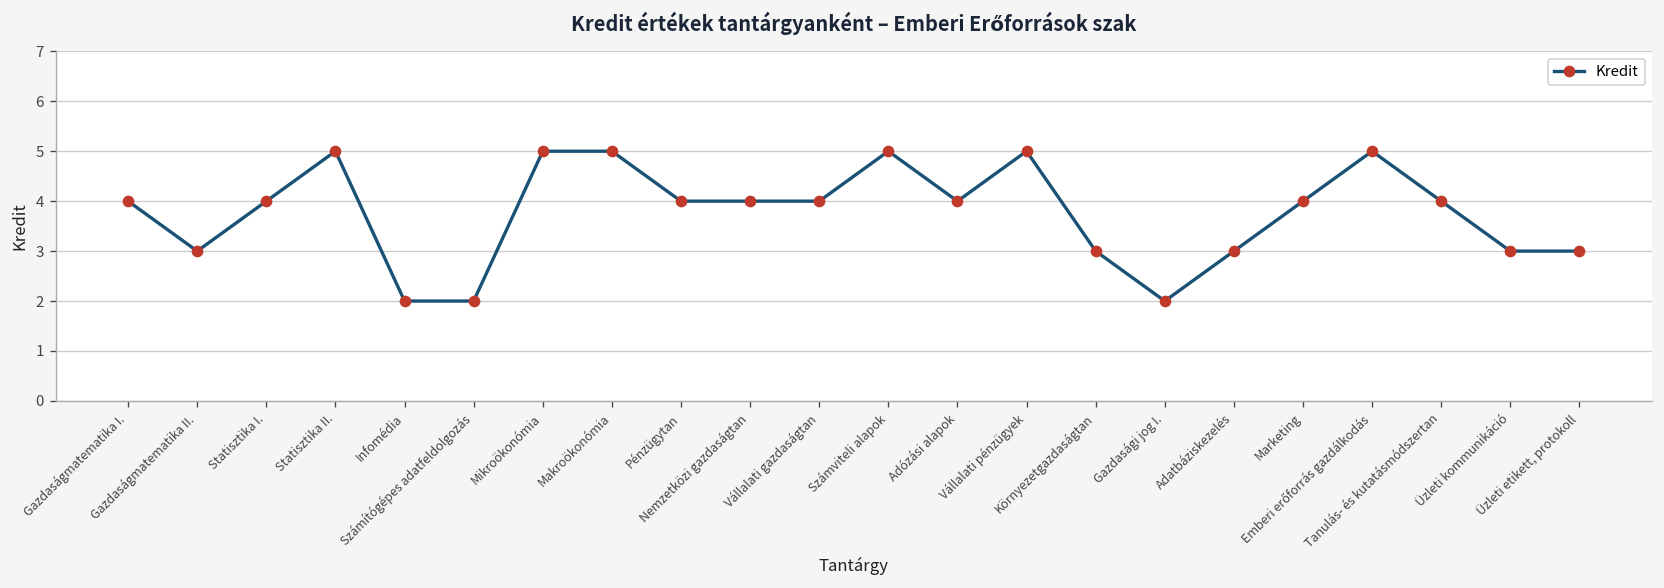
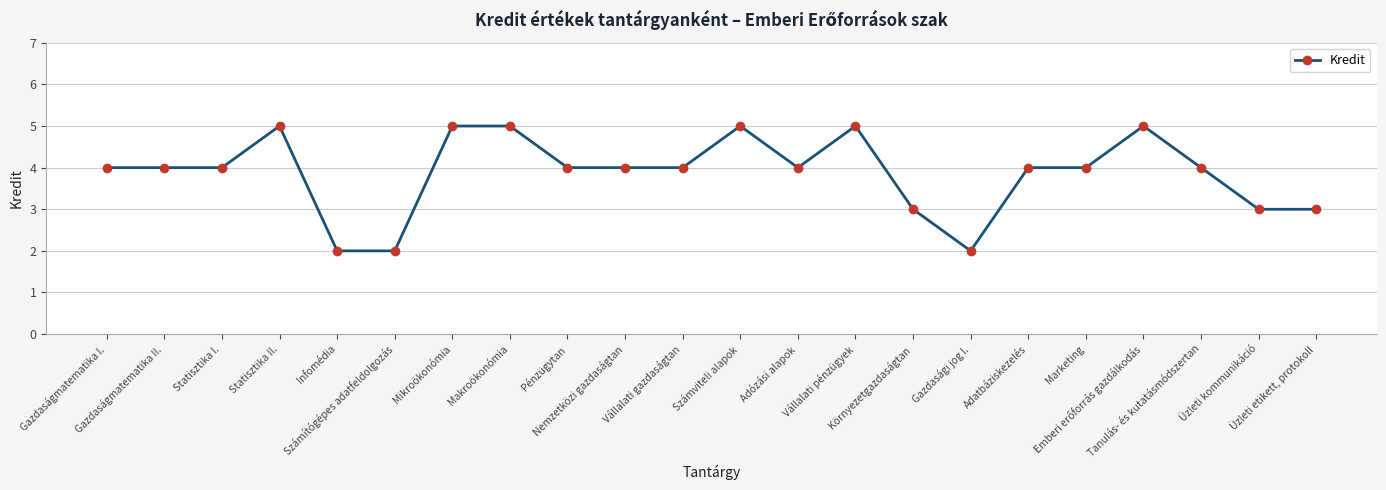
  {
    "Gazdaságmatematika I.": 4,
-   "Gazdaságmatematika II.": 3,
+   "Gazdaságmatematika II.": 4,
    "Statisztika I.": 4,
    "Statisztika II.": 5,
    "Infomédia": 2,
    "Számítógépes adatfeldolgozás": 2,
    "Mikroökonómia": 5,
    "Makroökonómia": 5,
    "Pénzügytan": 4,
    "Nemzetközi gazdaságtan": 4,
    "Vállalati gazdaságtan": 4,
    "Számviteli alapok": 5,
    "Adózási alapok": 4,
    "Vállalati pénzügyek": 5,
    "Környezetgazdaságtan": 3,
    "Gazdasági jog I.": 2,
-   "Adatbáziskezelés": 3,
+   "Adatbáziskezelés": 4,
    "Marketing": 4,
    "Emberi erőforrás gazdálkodás": 5,
    "Tanulás- és kutatásmódszertan": 4,
    "Üzleti kommunikáció": 3,
    "Üzleti etikett, protokoll": 3
  }
